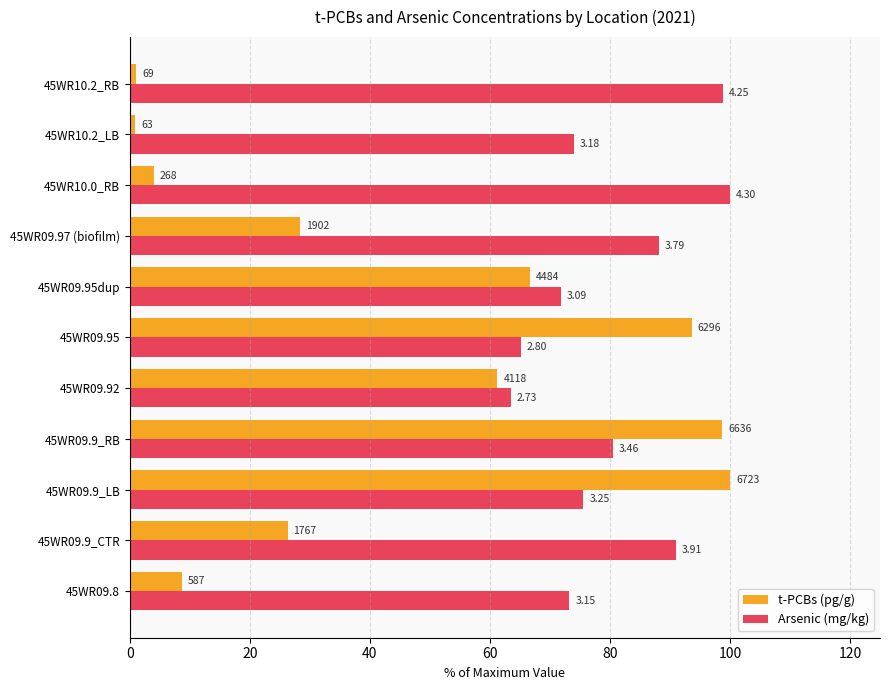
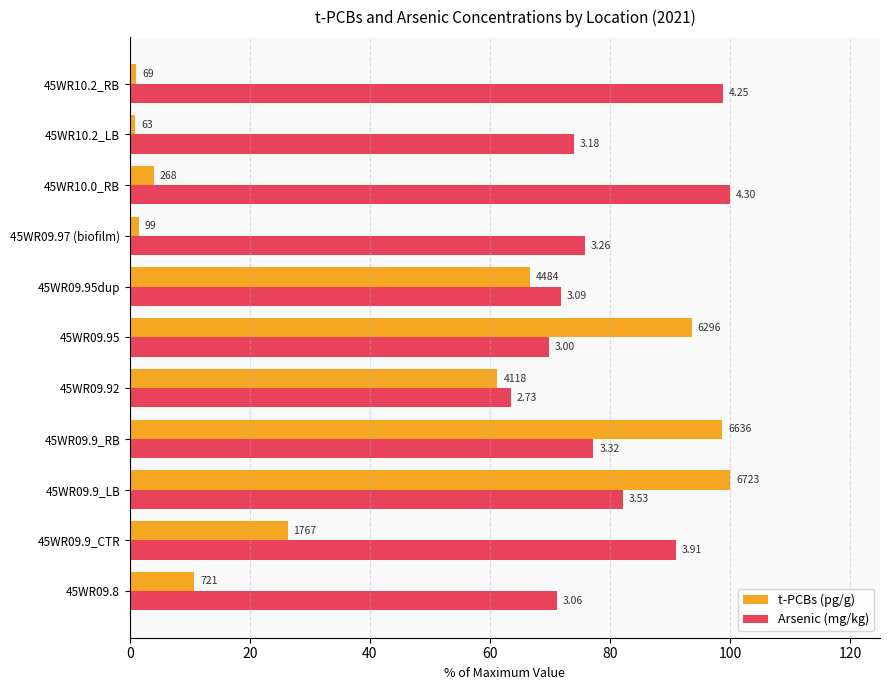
  {
    "t-PCBs (pg/g)": {
-     "45WR09.97 (biofilm)": 1902,
-     "45WR09.8": 587
+     "45WR09.97 (biofilm)": 99,
+     "45WR09.8": 721
    },
    "Arsenic (mg/kg)": {
-     "45WR09.97 (biofilm)": 3.79,
-     "45WR09.95": 2.80,
-     "45WR09.9_RB": 3.46,
-     "45WR09.9_LB": 3.25,
-     "45WR09.8": 3.15
+     "45WR09.97 (biofilm)": 3.26,
+     "45WR09.95": 3.00,
+     "45WR09.9_RB": 3.32,
+     "45WR09.9_LB": 3.53,
+     "45WR09.8": 3.06
    }
  }
